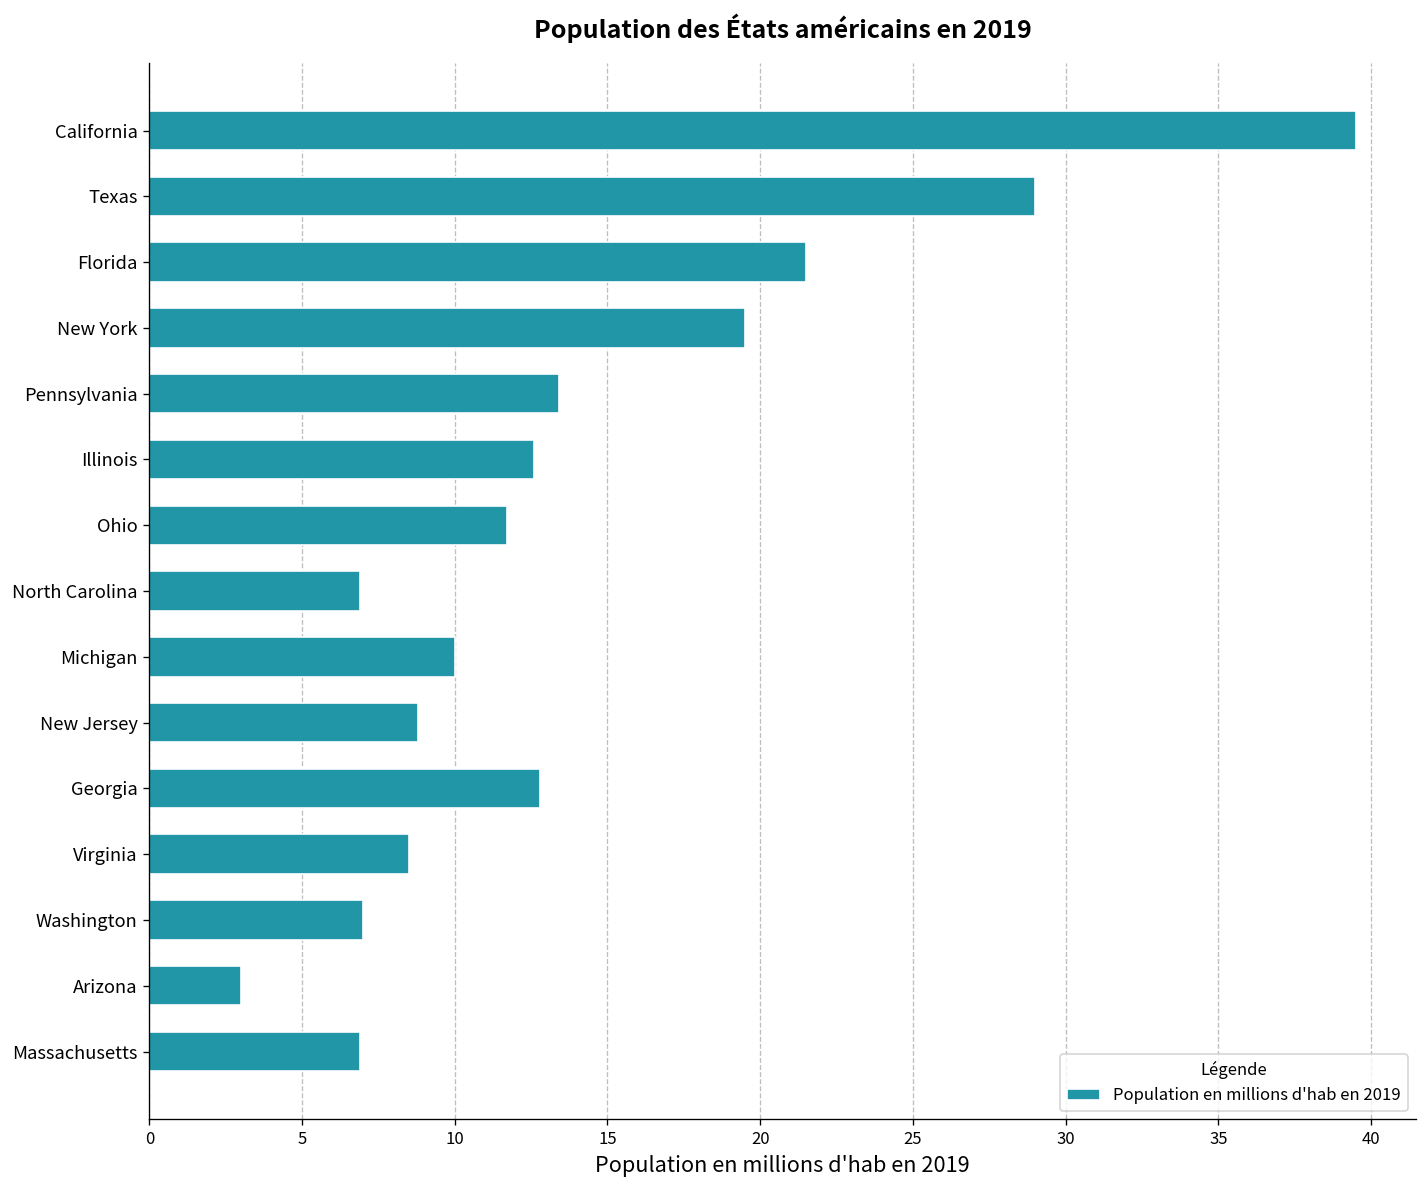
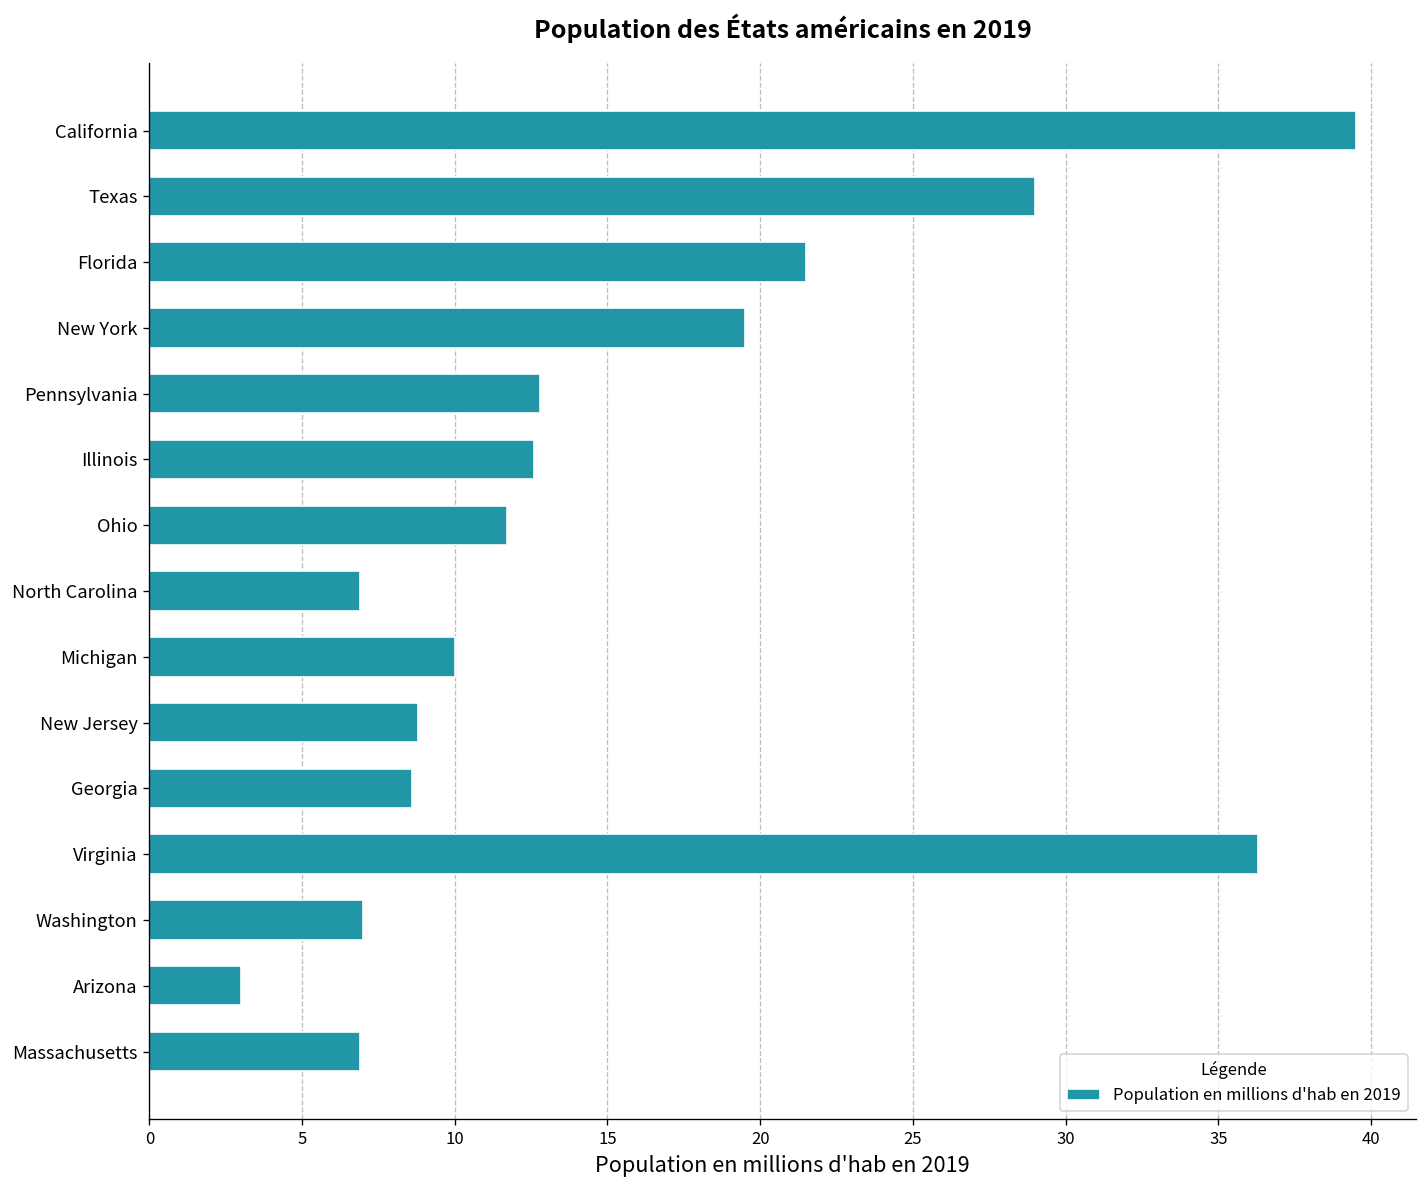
  {
    "California": 39.5,
    "Texas": 29.0,
    "Florida": 21.5,
    "New York": 19.5,
-   "Pennsylvania": 13.4,
+   "Pennsylvania": 12.8,
    "Illinois": 12.6,
    "Ohio": 11.7,
    "North Carolina": 6.9,
    "Michigan": 10.0,
    "New Jersey": 8.8,
-   "Georgia": 12.8,
-   "Virginia": 8.5,
+   "Georgia": 8.6,
+   "Virginia": 36.3,
    "Washington": 7.0,
    "Arizona": 3.0,
    "Massachusetts": 6.9
  }
